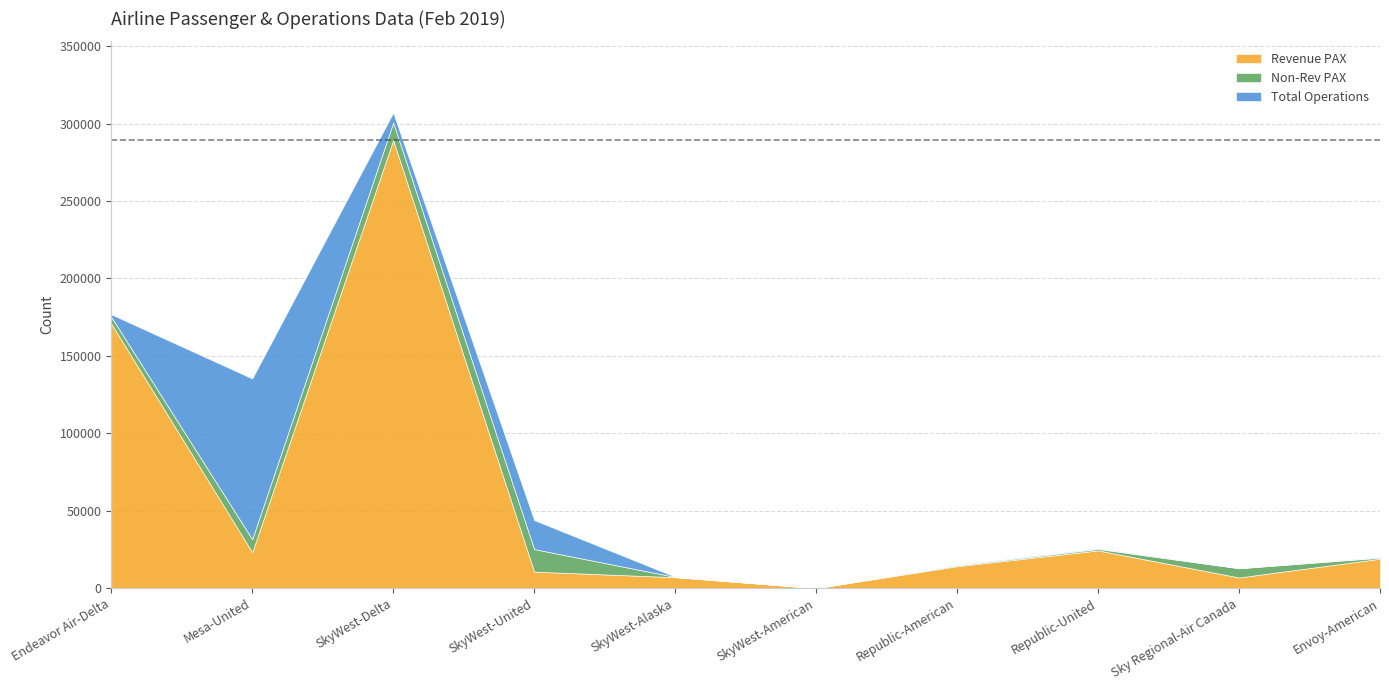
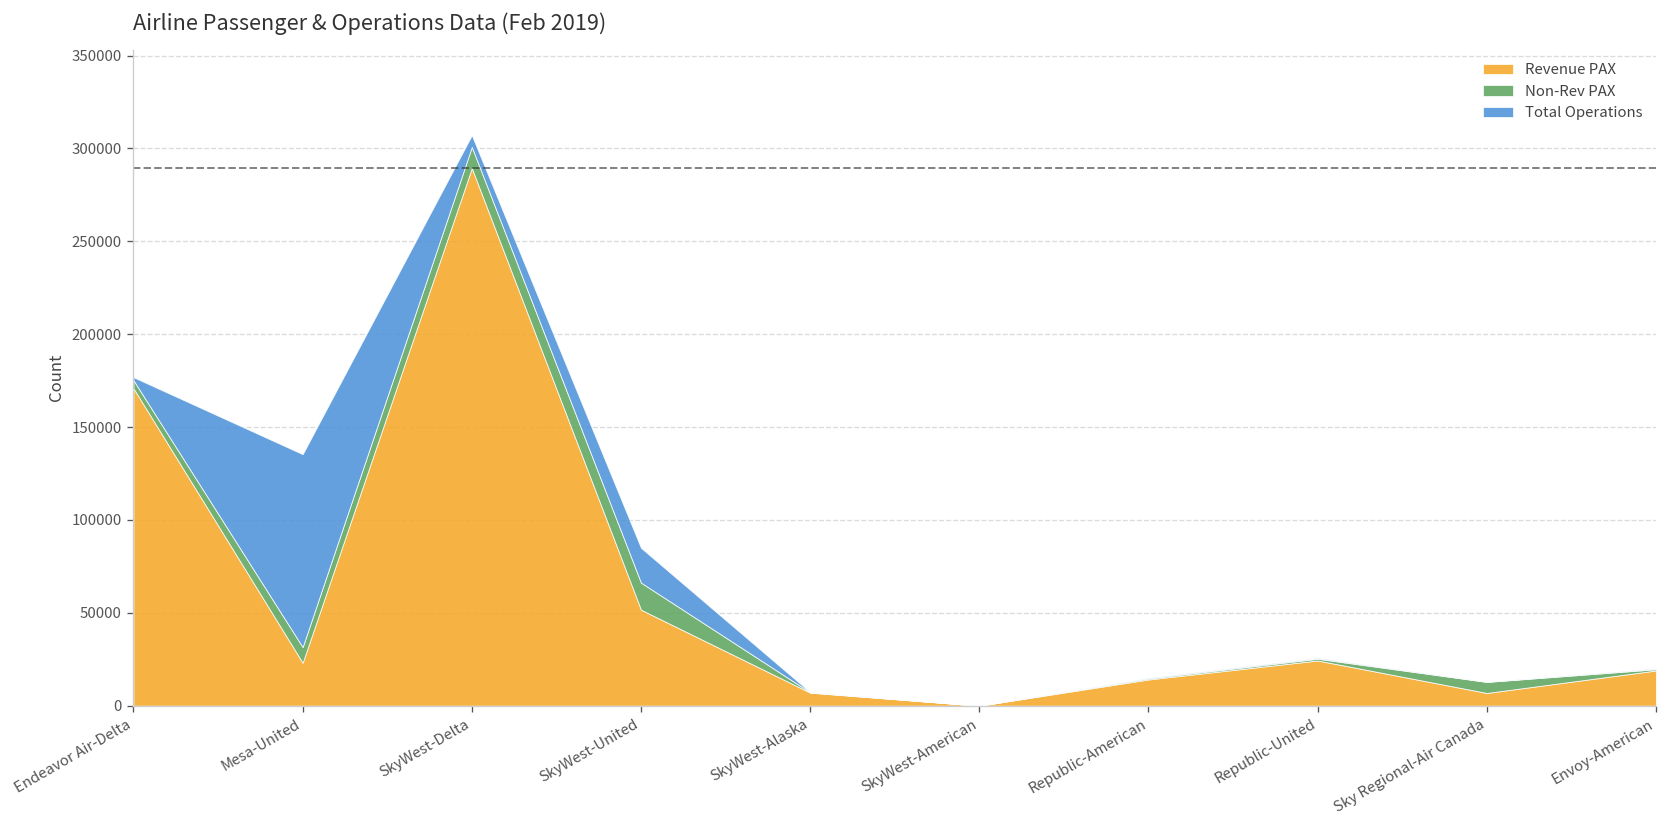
  {
    "Revenue PAX": {
      "Endeavor Air-Delta": 171000,
      "Mesa-United": 23000,
      "SkyWest-Delta": 289000,
-     "SkyWest-United": 11000,
+     "SkyWest-United": 52000,
      "Sky Regional-Air Canada": 7000
    },
    "Non-Rev PAX": {
      "Endeavor Air-Delta": 4000,
      "Mesa-United": 8000,
      "SkyWest-Delta": 11000,
      "SkyWest-United": 15000
    },
    "Total Operations": {
      "Endeavor Air-Delta": 2000,
      "Mesa-United": 104000,
      "SkyWest-Delta": 6000,
      "SkyWest-United": 19000
    }
  }
